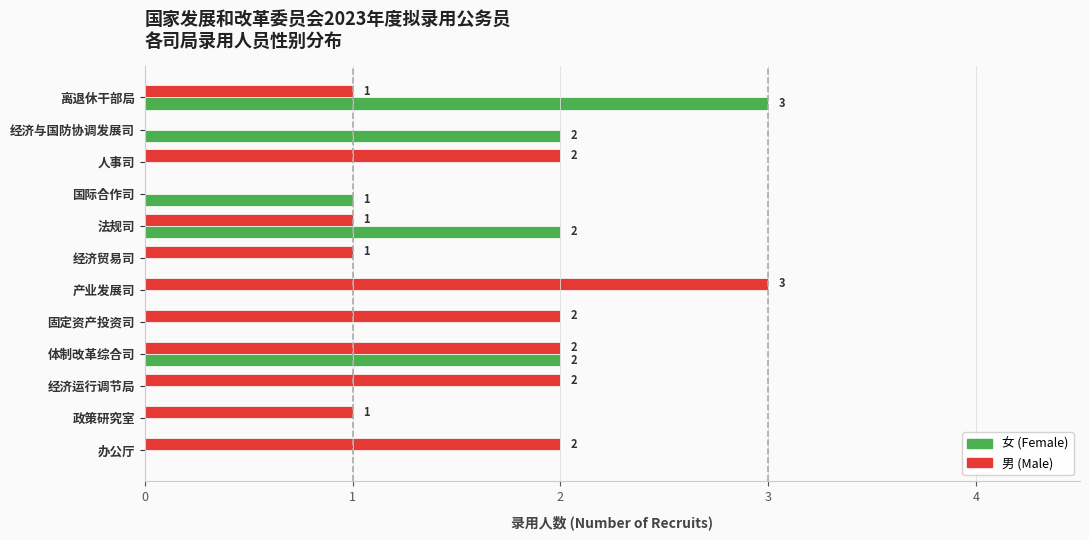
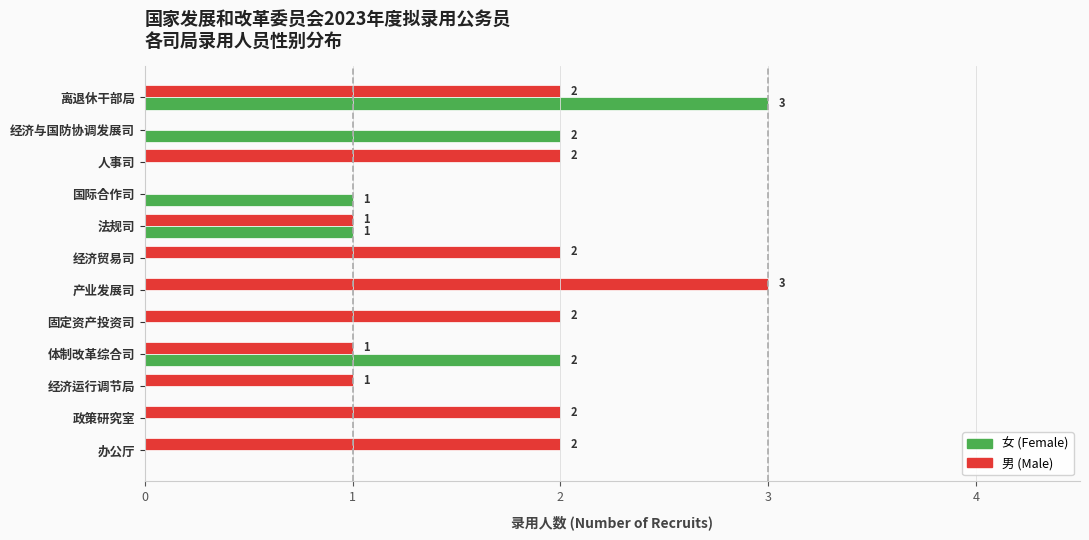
  {
    "男 (Male)": {
-     "离退休干部局": 1,
+     "离退休干部局": 2,
      "人事司": 2,
      "法规司": 1,
-     "经济贸易司": 1,
+     "经济贸易司": 2,
      "产业发展司": 3,
      "固定资产投资司": 2,
-     "体制改革综合司": 2,
-     "经济运行调节局": 2,
-     "政策研究室": 1,
+     "体制改革综合司": 1,
+     "经济运行调节局": 1,
+     "政策研究室": 2,
      "办公厅": 2
    },
    "女 (Female)": {
      "离退休干部局": 3,
      "经济与国防协调发展司": 2,
      "国际合作司": 1,
-     "法规司": 2,
+     "法规司": 1,
      "体制改革综合司": 2
    }
  }
